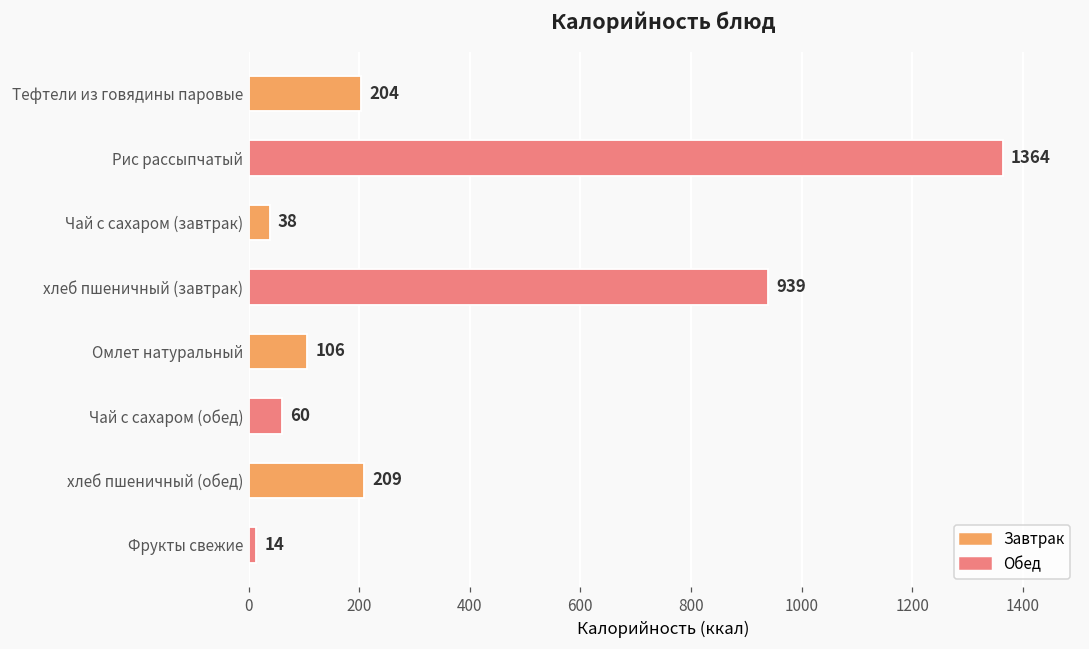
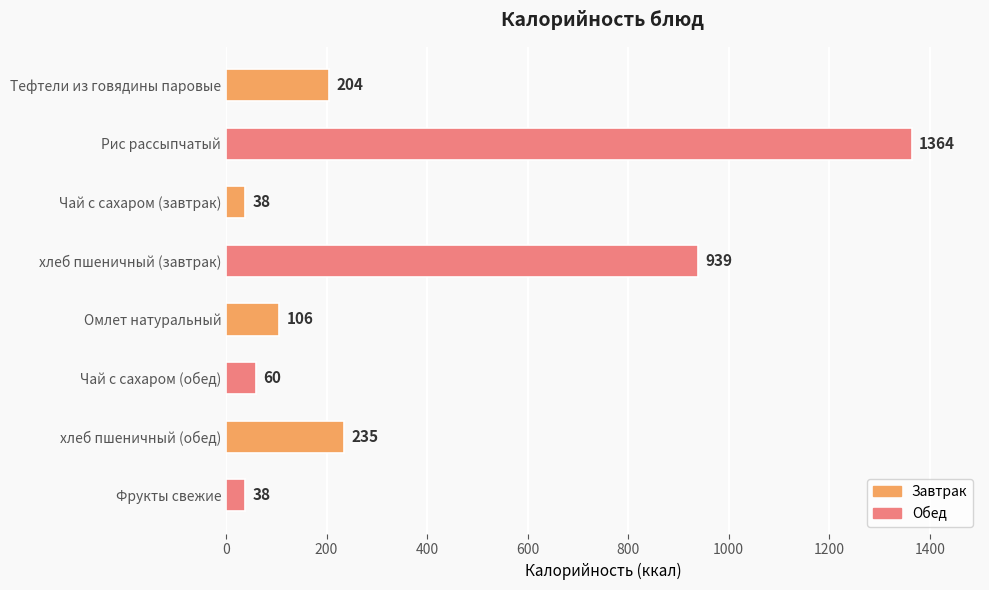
  {
    "Тефтели из говядины паровые": 204,
    "Рис рассыпчатый": 1364,
    "Чай с сахаром (завтрак)": 38,
    "хлеб пшеничный (завтрак)": 939,
    "Омлет натуральный": 106,
    "Чай с сахаром (обед)": 60,
-   "хлеб пшеничный (обед)": 209,
-   "Фрукты свежие": 14
+   "хлеб пшеничный (обед)": 235,
+   "Фрукты свежие": 38
  }
